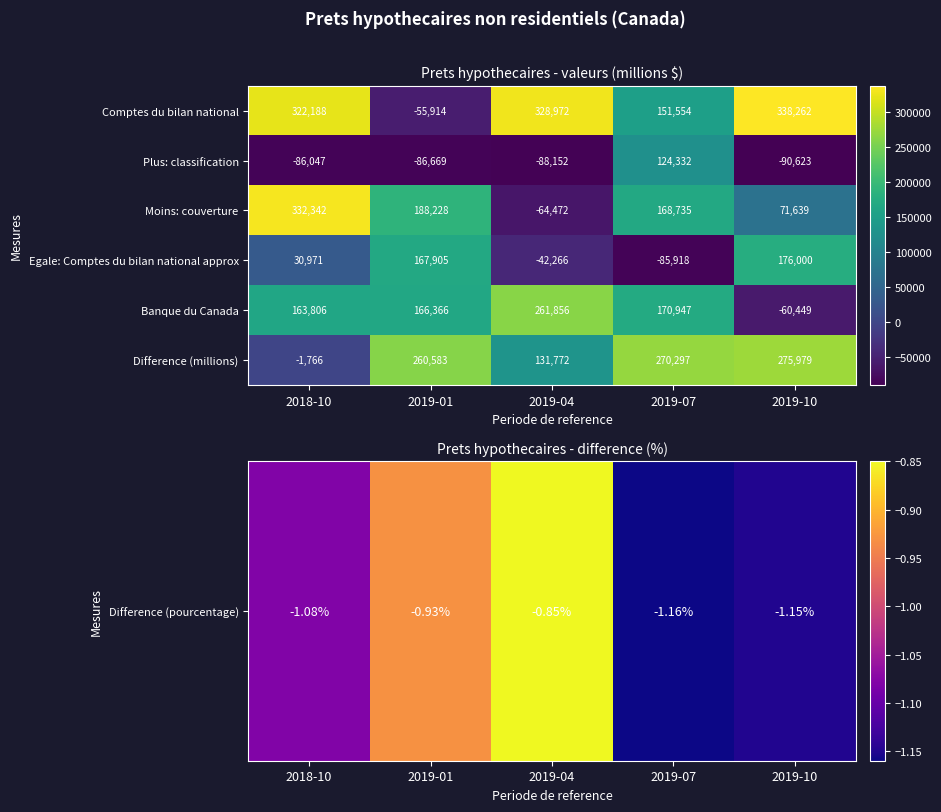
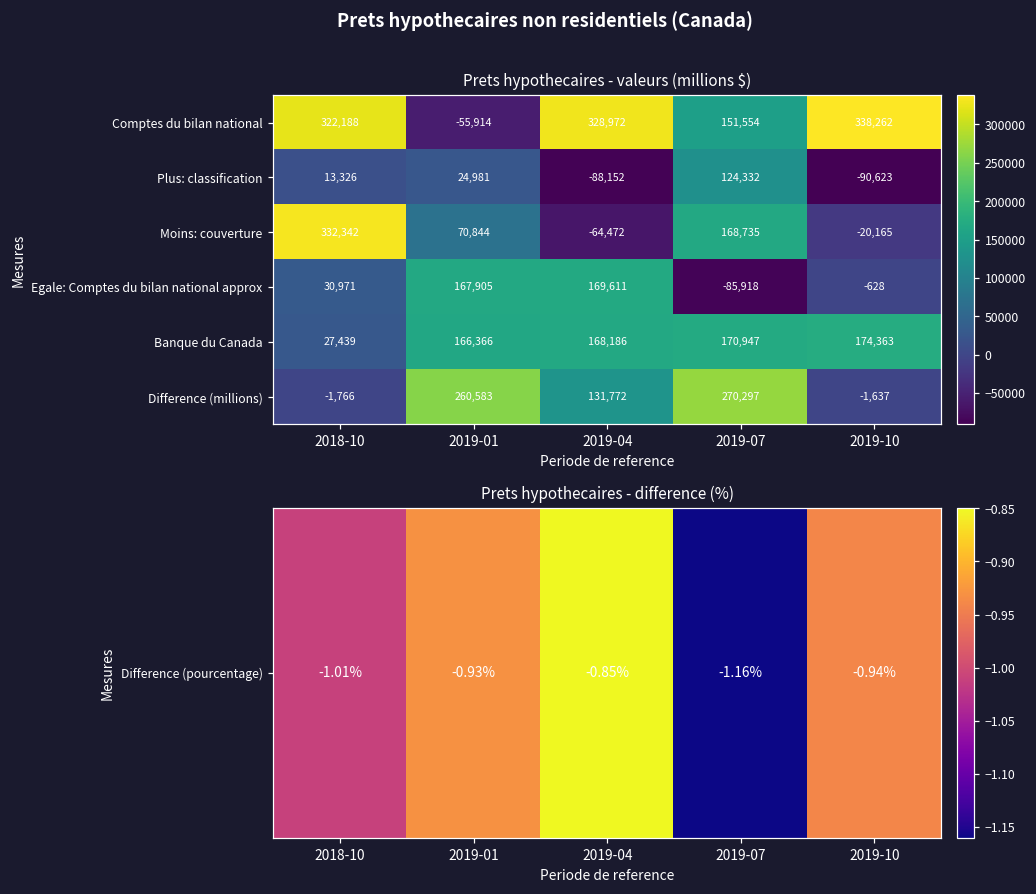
  {
    "Prets hypothecaires - valeurs (millions $)": {
      "Comptes du bilan national": {
        "2018-10": "322,188",
        "2019-01": "-55,914",
        "2019-04": "328,972",
        "2019-07": "151,554",
        "2019-10": "338,262"
      },
      "Plus: classification": {
-       "2018-10": "-86,047",
-       "2019-01": "-86,669",
+       "2018-10": "13,326",
+       "2019-01": "24,981",
        "2019-04": "-88,152",
        "2019-07": "124,332",
        "2019-10": "-90,623"
      },
      "Moins: couverture": {
        "2018-10": "332,342",
-       "2019-01": "188,228",
+       "2019-01": "70,844",
        "2019-04": "-64,472",
        "2019-07": "168,735",
-       "2019-10": "71,639"
+       "2019-10": "-20,165"
      },
      "Egale: Comptes du bilan national approx": {
        "2018-10": "30,971",
        "2019-01": "167,905",
-       "2019-04": "-42,266",
+       "2019-04": "169,611",
        "2019-07": "-85,918",
-       "2019-10": "176,000"
+       "2019-10": "-628"
      },
      "Banque du Canada": {
-       "2018-10": "163,806",
+       "2018-10": "27,439",
        "2019-01": "166,366",
-       "2019-04": "261,856",
+       "2019-04": "168,186",
        "2019-07": "170,947",
-       "2019-10": "-60,449"
+       "2019-10": "174,363"
      },
      "Difference (millions)": {
        "2018-10": "-1,766",
        "2019-01": "260,583",
        "2019-04": "131,772",
        "2019-07": "270,297",
-       "2019-10": "275,979"
+       "2019-10": "-1,637"
      }
    },
    "Prets hypothecaires - difference (%)": {
      "Difference (pourcentage)": {
-       "2018-10": "-1.08%",
+       "2018-10": "-1.01%",
        "2019-01": "-0.93%",
        "2019-04": "-0.85%",
        "2019-07": "-1.16%",
-       "2019-10": "-1.15%"
+       "2019-10": "-0.94%"
      }
    }
  }
